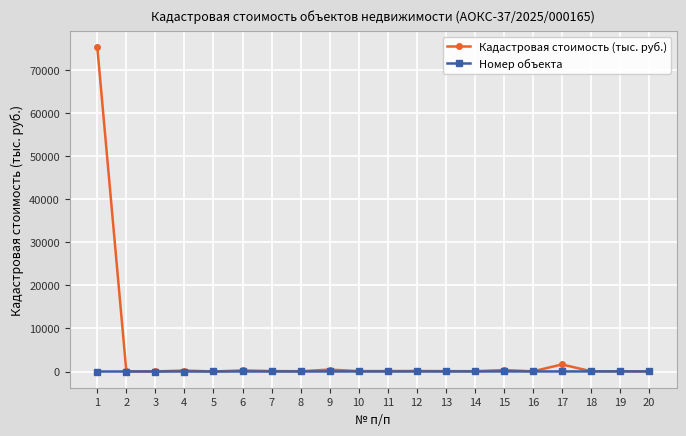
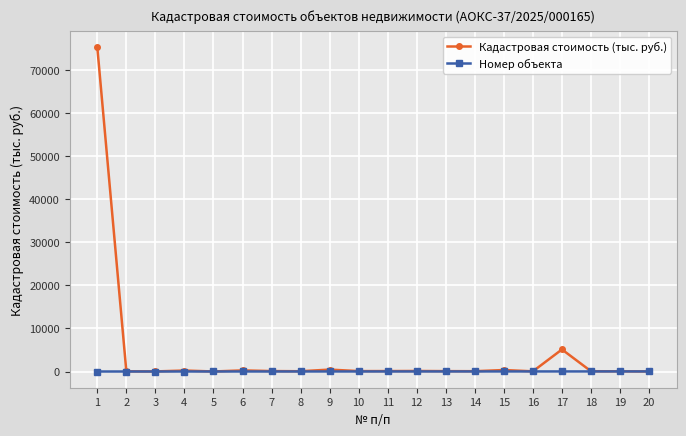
  {
    "Кадастровая стоимость (тыс. руб.)": {
      "1": 75000,
-     "17": 2000
+     "17": 5000
    },
    "Номер объекта": {
      "1": 0,
      "17": 0
    }
  }
